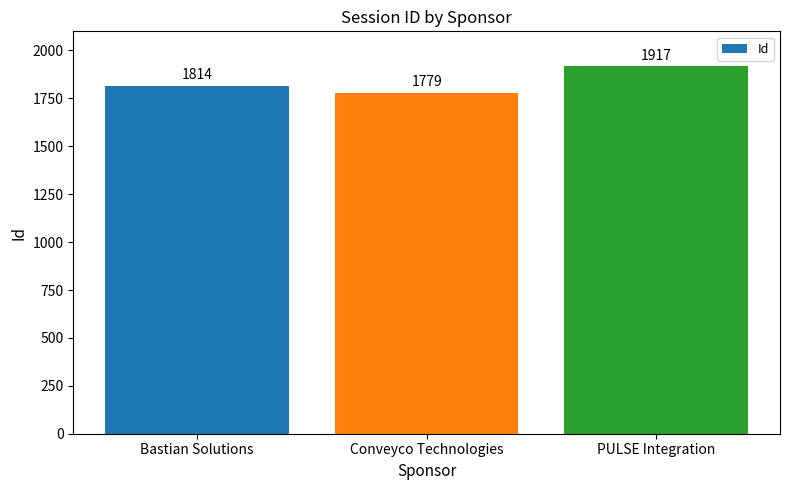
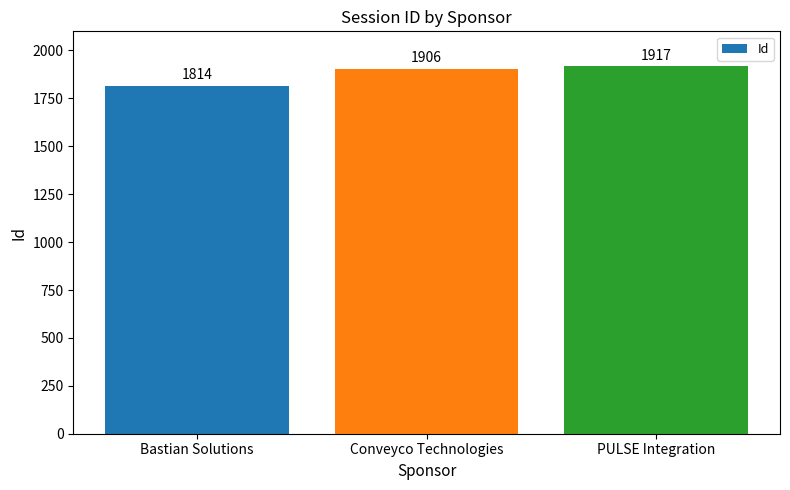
  {
    "Bastian Solutions": 1814,
-   "Conveyco Technologies": 1779,
+   "Conveyco Technologies": 1906,
    "PULSE Integration": 1917
  }
